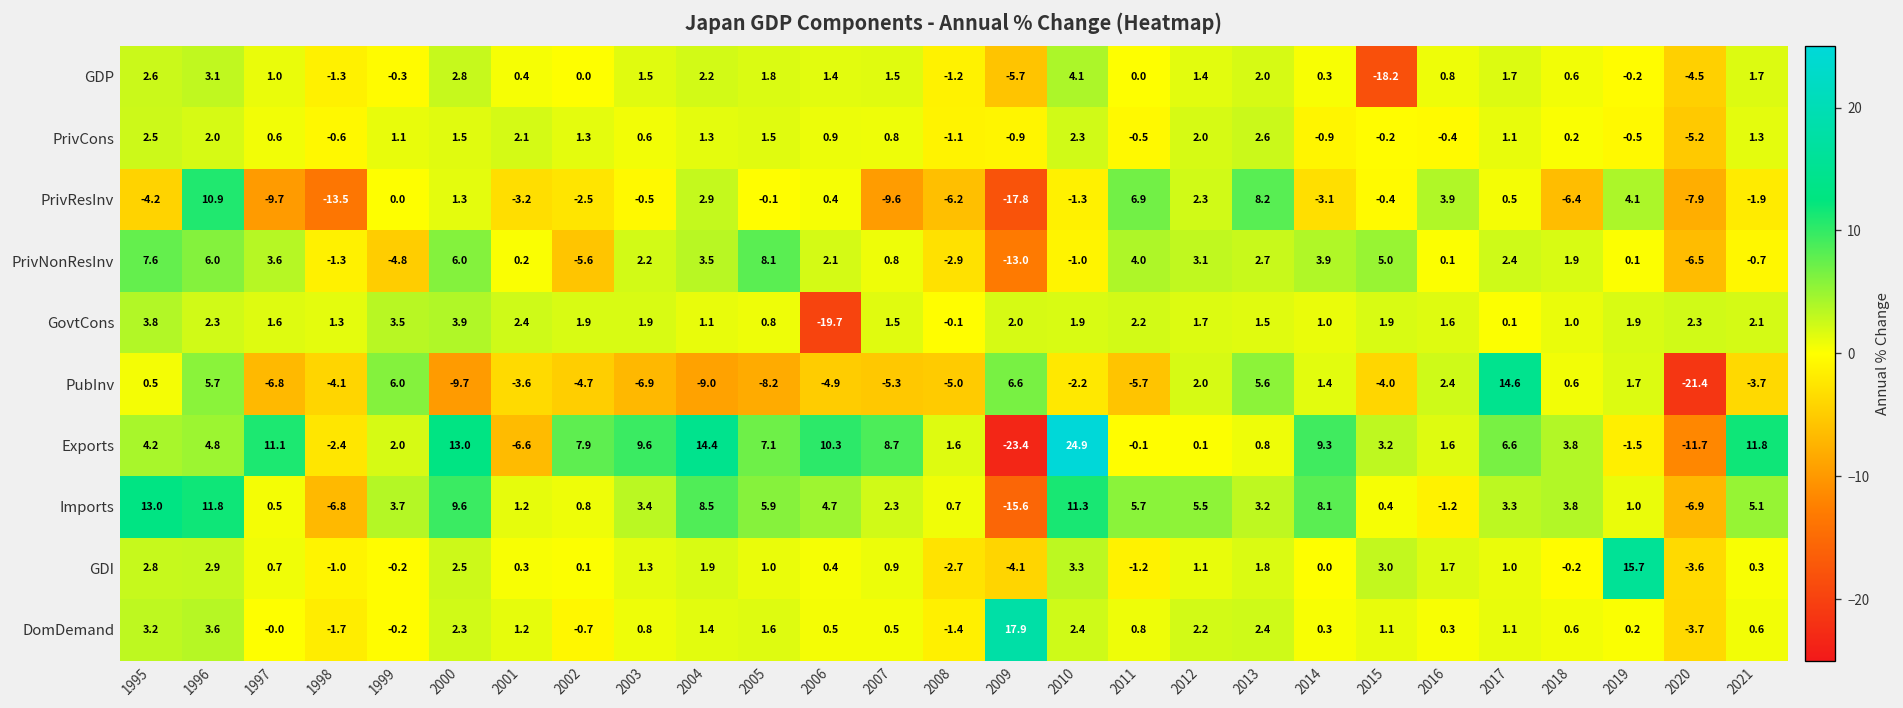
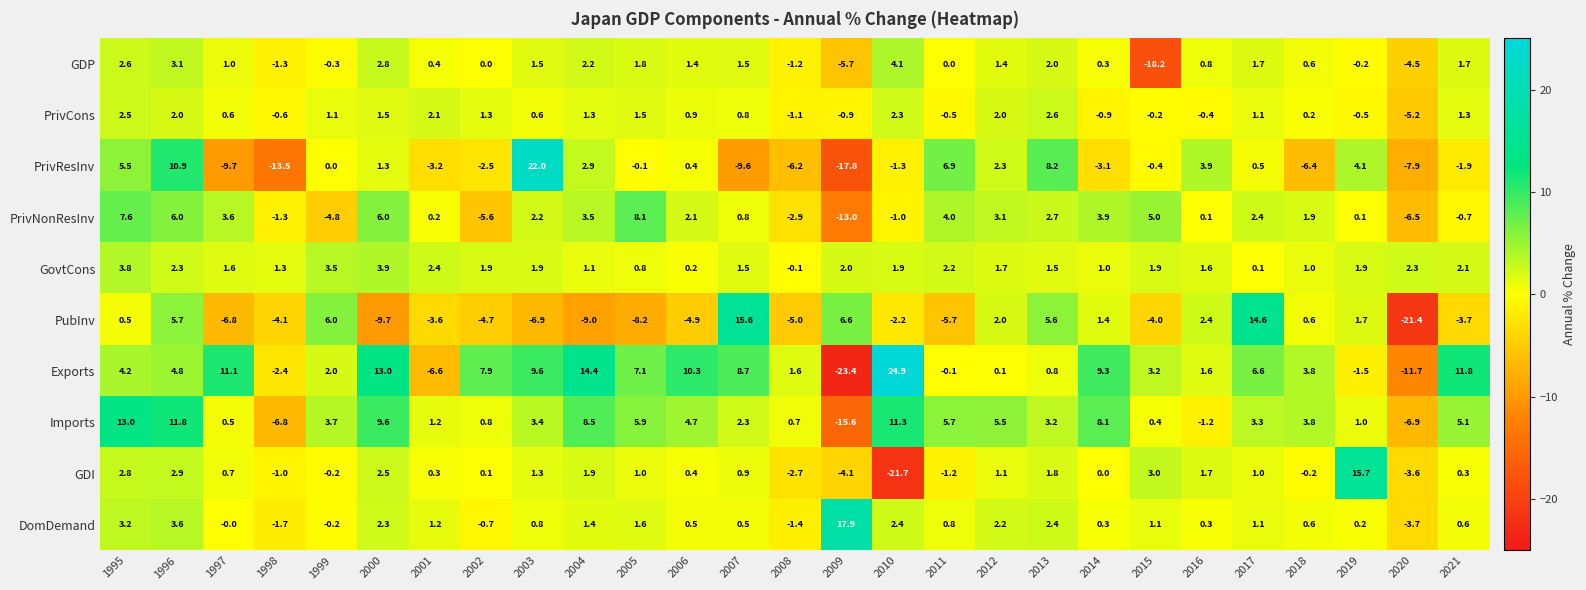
  {
    "PrivResInv": {
-     "1995": -4.2,
+     "1995": 5.5,
      "1996": 10.9,
      "1997": -9.7,
      "1998": -13.5,
      "1999": 0.0,
      "2000": 1.3,
      "2001": -3.2,
      "2002": -2.5,
-     "2003": -0.5,
+     "2003": 22.0,
      "2004": 2.9,
      "2005": -0.1,
      "2006": 0.4,
      "2007": -9.6,
      "2008": -6.2,
      "2009": -17.8,
      "2010": -1.3,
      "2011": 6.9,
      "2012": 2.3,
      "2013": 8.2,
      "2014": -3.1,
      "2015": -0.4,
      "2016": 3.9,
      "2017": 0.5,
      "2018": -6.4,
      "2019": 4.1,
      "2020": -7.9,
      "2021": -1.9
    },
    "GovtCons": {
      "1995": 3.8,
      "1996": 2.3,
      "1997": 1.6,
      "1998": 1.3,
      "1999": 3.5,
      "2000": 3.9,
      "2001": 2.4,
      "2002": 1.9,
      "2003": 1.9,
      "2004": 1.1,
      "2005": 0.8,
-     "2006": -19.7,
+     "2006": 0.2,
      "2007": 1.5,
      "2008": -0.1,
      "2009": 2.0,
      "2010": 1.9,
      "2011": 2.2,
      "2012": 1.7,
      "2013": 1.5,
      "2014": 1.0,
      "2015": 1.9,
      "2016": 1.6,
      "2017": 0.1,
      "2018": 1.0,
      "2019": 1.9,
      "2020": 2.3,
      "2021": 2.1
    },
    "PubInv": {
      "1995": 0.5,
      "1996": 5.7,
      "1997": -6.8,
      "1998": -4.1,
      "1999": 6.0,
      "2000": -9.7,
      "2001": -3.6,
      "2002": -4.7,
      "2003": -6.9,
      "2004": -9.0,
      "2005": -8.2,
      "2006": -4.9,
-     "2007": -5.3,
+     "2007": 15.6,
      "2008": -5.0,
      "2009": 6.6,
      "2010": -2.2,
      "2011": -5.7,
      "2012": 2.0,
      "2013": 5.6,
      "2014": 1.4,
      "2015": -4.0,
      "2016": 2.4,
      "2017": 14.6,
      "2018": 0.6,
      "2019": 1.7,
      "2020": -21.4,
      "2021": -3.7
    },
    "GDI": {
      "1995": 2.8,
      "1996": 2.9,
      "1997": 0.7,
      "1998": -1.0,
      "1999": -0.2,
      "2000": 2.5,
      "2001": 0.3,
      "2002": 0.1,
      "2003": 1.3,
      "2004": 1.9,
      "2005": 1.0,
      "2006": 0.4,
      "2007": 0.9,
      "2008": -2.7,
      "2009": -4.1,
-     "2010": 3.3,
+     "2010": -21.7,
      "2011": -1.2,
      "2012": 1.1,
      "2013": 1.8,
      "2014": 0.0,
      "2015": 3.0,
      "2016": 1.7,
      "2017": 1.0,
      "2018": -0.2,
      "2019": 15.7,
      "2020": -3.6,
      "2021": 0.3
    }
  }
